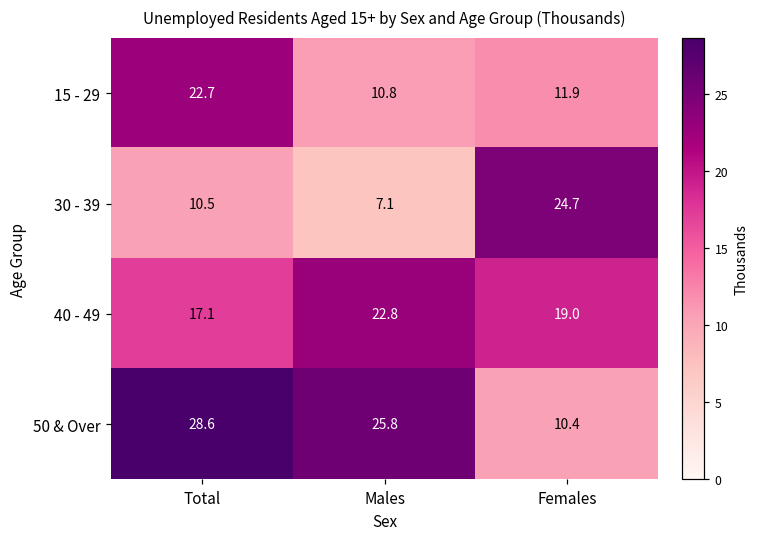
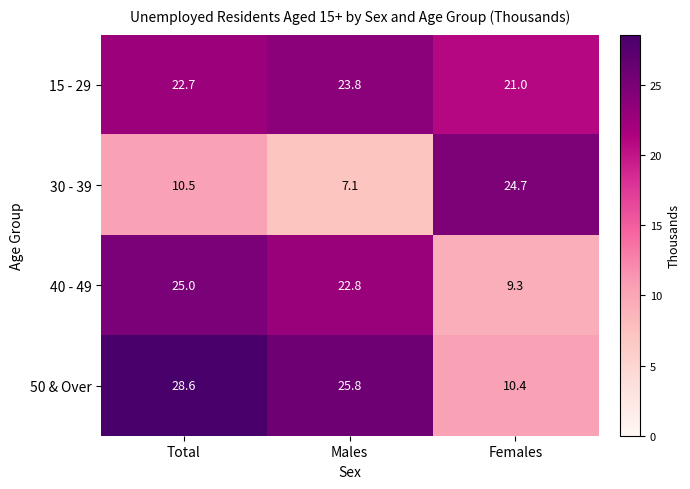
  {
    "15 - 29": {
      "Total": 22.7,
-     "Males": 10.8,
-     "Females": 11.9
+     "Males": 23.8,
+     "Females": 21.0
    },
    "30 - 39": {
      "Total": 10.5,
      "Males": 7.1,
      "Females": 24.7
    },
    "40 - 49": {
-     "Total": 17.1,
+     "Total": 25.0,
      "Males": 22.8,
-     "Females": 19.0
+     "Females": 9.3
    },
    "50 & Over": {
      "Total": 28.6,
      "Males": 25.8,
      "Females": 10.4
    }
  }
